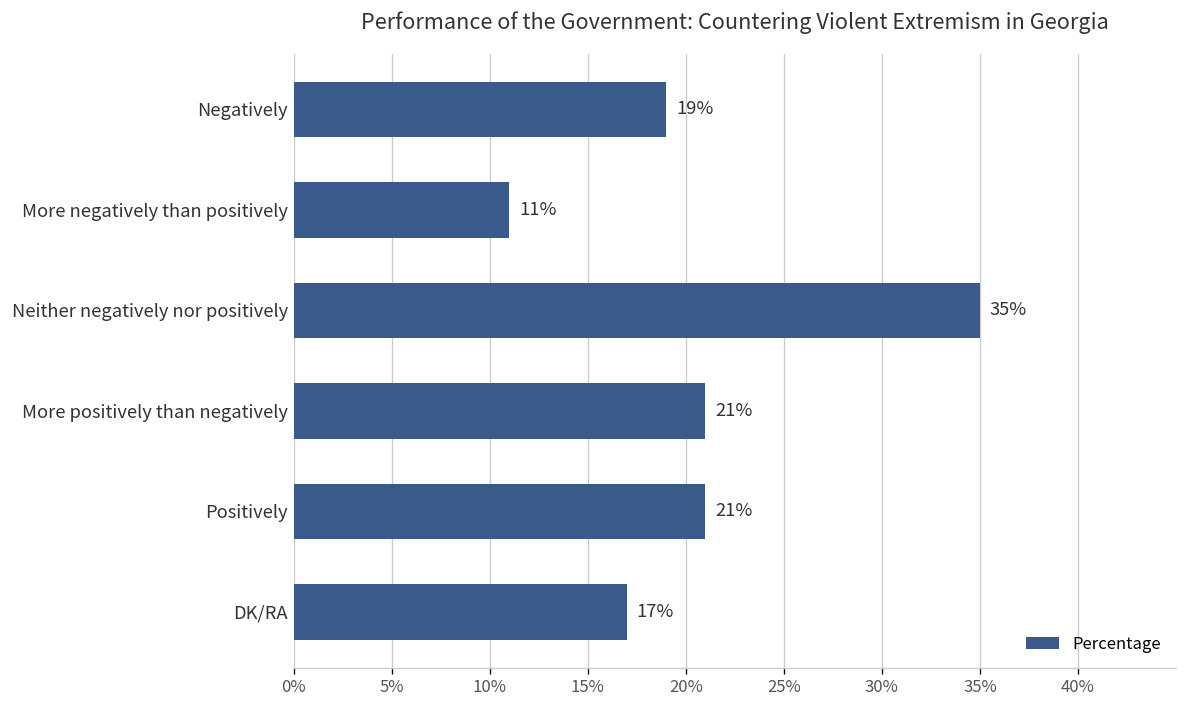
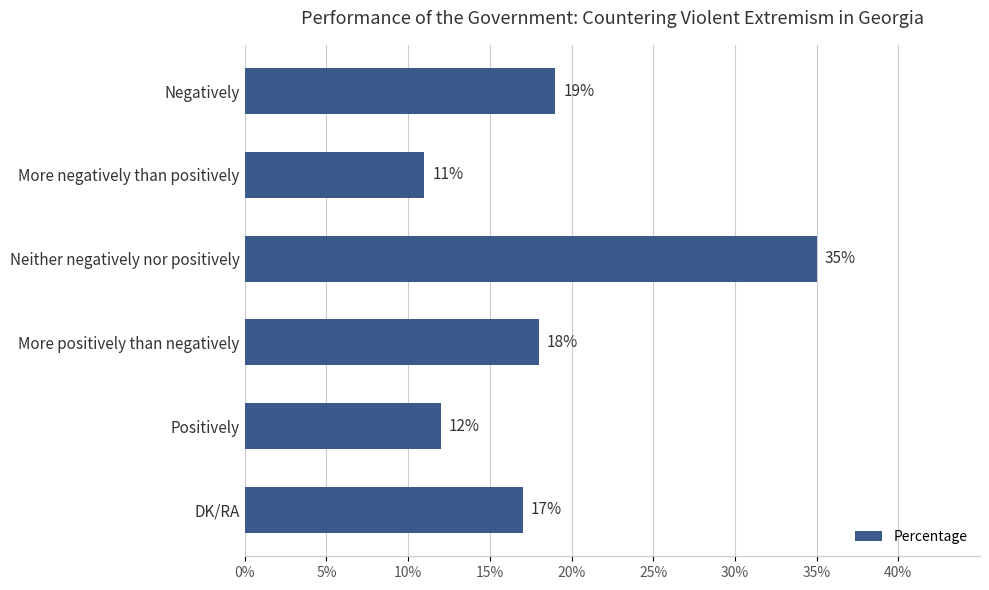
  {
    "Negatively": "19%",
    "More negatively than positively": "11%",
    "Neither negatively nor positively": "35%",
-   "More positively than negatively": "21%",
-   "Positively": "21%",
+   "More positively than negatively": "18%",
+   "Positively": "12%",
    "DK/RA": "17%"
  }
